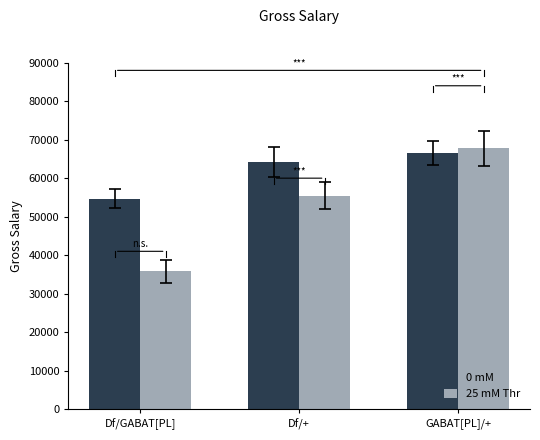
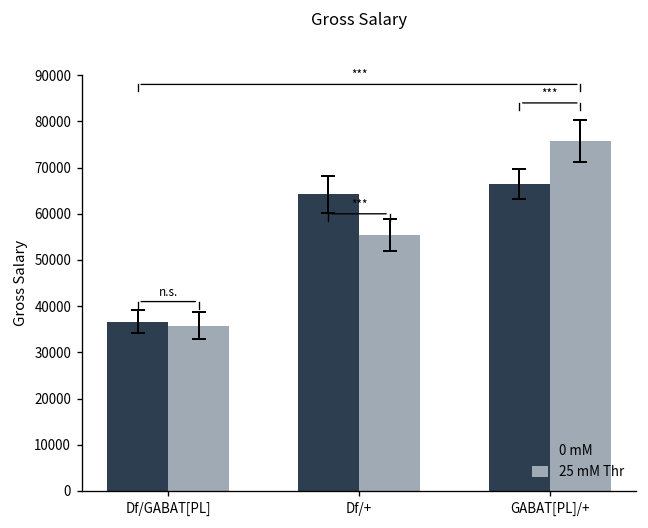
  {
    "0 mM": {
-     "Df/GABAT[PL]": 55000,
+     "Df/GABAT[PL]": 37000,
      "Df/+": 64000,
      "GABAT[PL]/+": 66000
    },
    "25 mM Thr": {
      "Df/GABAT[PL]": 36000,
      "Df/+": 55000,
-     "GABAT[PL]/+": 68000
+     "GABAT[PL]/+": 76000
    }
  }
